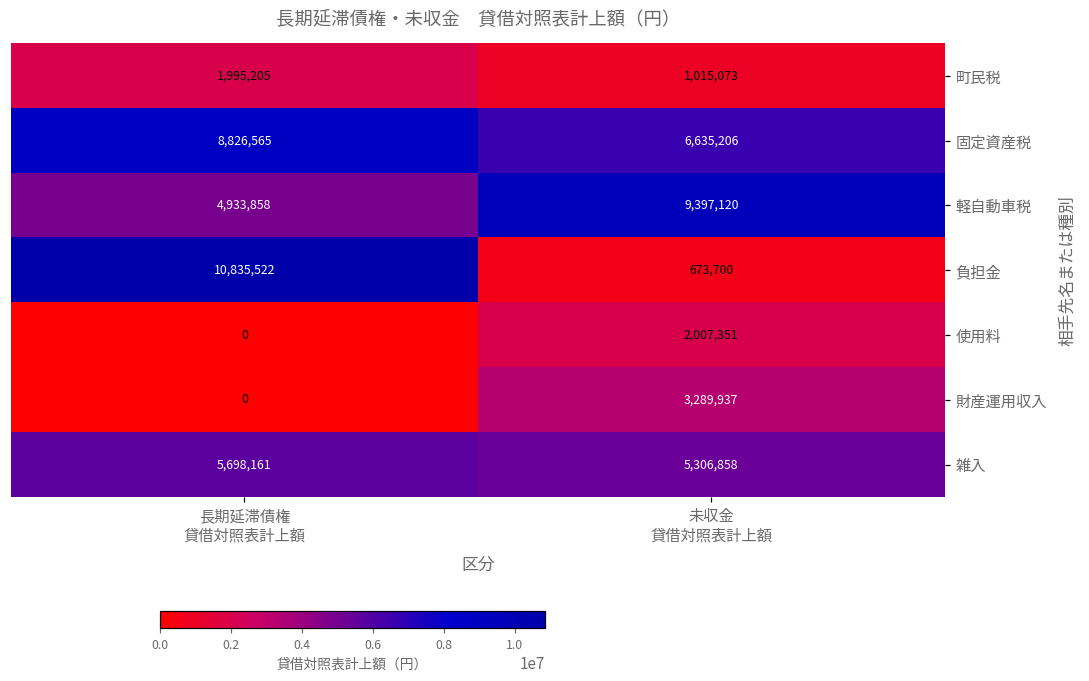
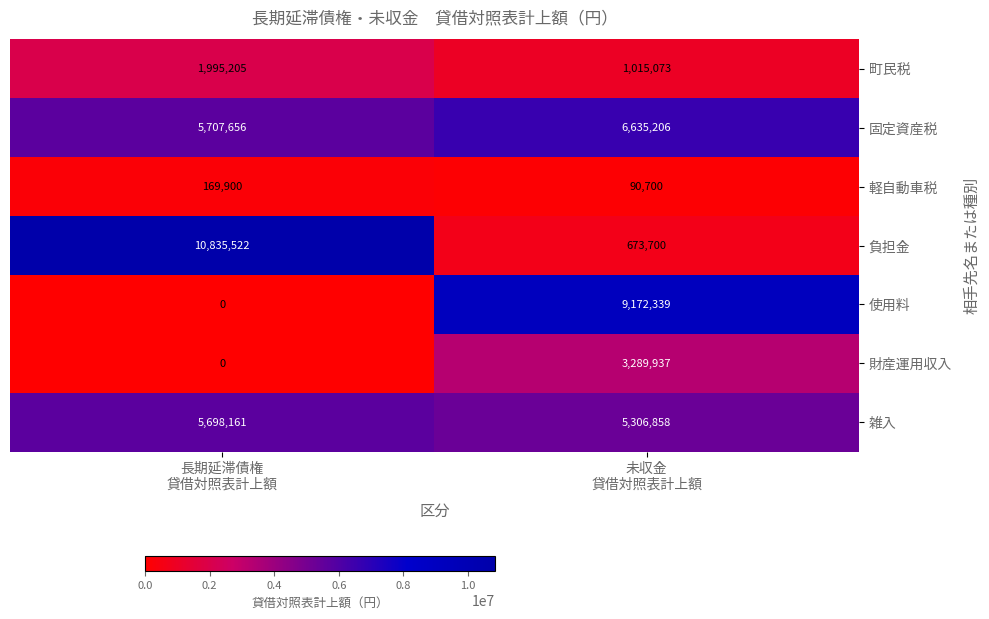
  {
    "町民税": {
      "長期延滞債権 貸借対照表計上額": "1,995,205",
      "未収金 貸借対照表計上額": "1,015,073"
    },
    "固定資産税": {
-     "長期延滞債権 貸借対照表計上額": "8,826,565",
+     "長期延滞債権 貸借対照表計上額": "5,707,656",
      "未収金 貸借対照表計上額": "6,635,206"
    },
    "軽自動車税": {
-     "長期延滞債権 貸借対照表計上額": "4,933,858",
-     "未収金 貸借対照表計上額": "9,397,120"
+     "長期延滞債権 貸借対照表計上額": "169,900",
+     "未収金 貸借対照表計上額": "90,700"
    },
    "負担金": {
      "長期延滞債権 貸借対照表計上額": "10,835,522",
      "未収金 貸借対照表計上額": "673,700"
    },
    "使用料": {
      "長期延滞債権 貸借対照表計上額": "0",
-     "未収金 貸借対照表計上額": "2,007,351"
+     "未収金 貸借対照表計上額": "9,172,339"
    },
    "財産運用収入": {
      "長期延滞債権 貸借対照表計上額": "0",
      "未収金 貸借対照表計上額": "3,289,937"
    },
    "雑入": {
      "長期延滞債権 貸借対照表計上額": "5,698,161",
      "未収金 貸借対照表計上額": "5,306,858"
    }
  }
